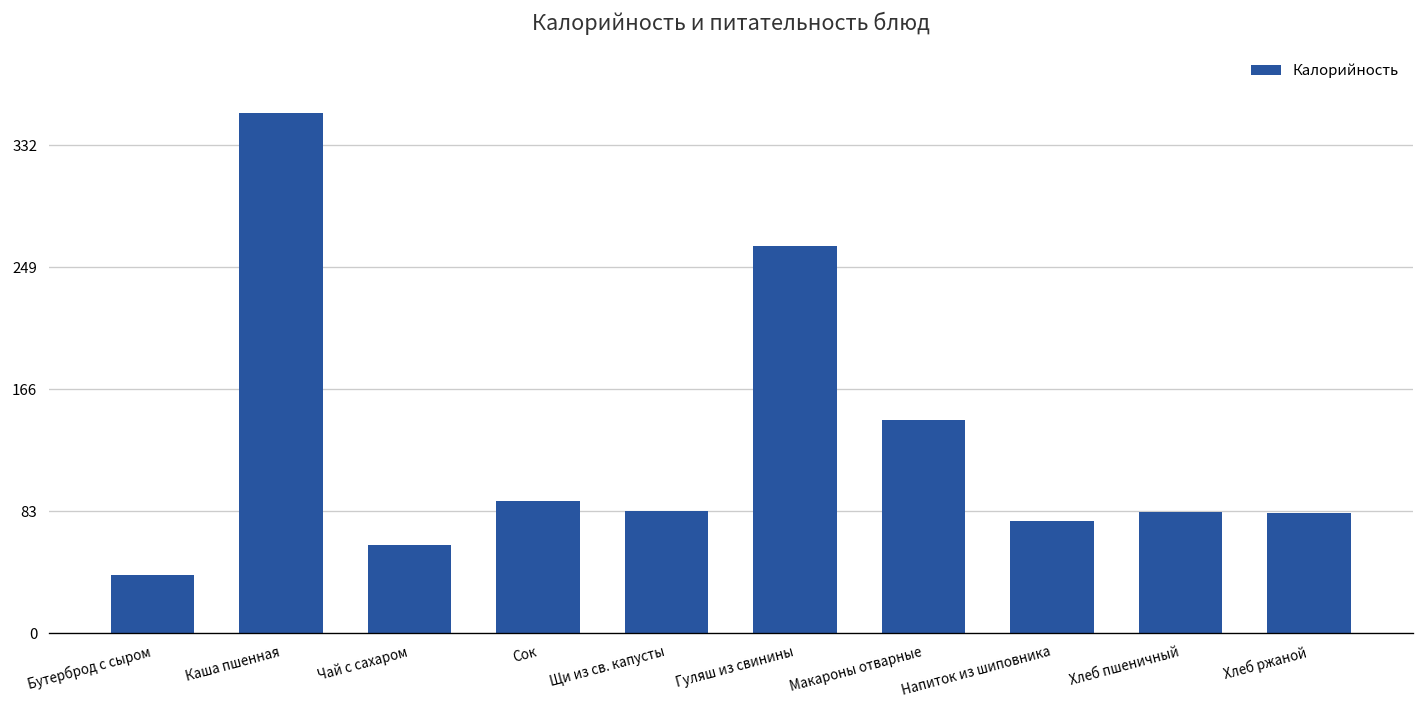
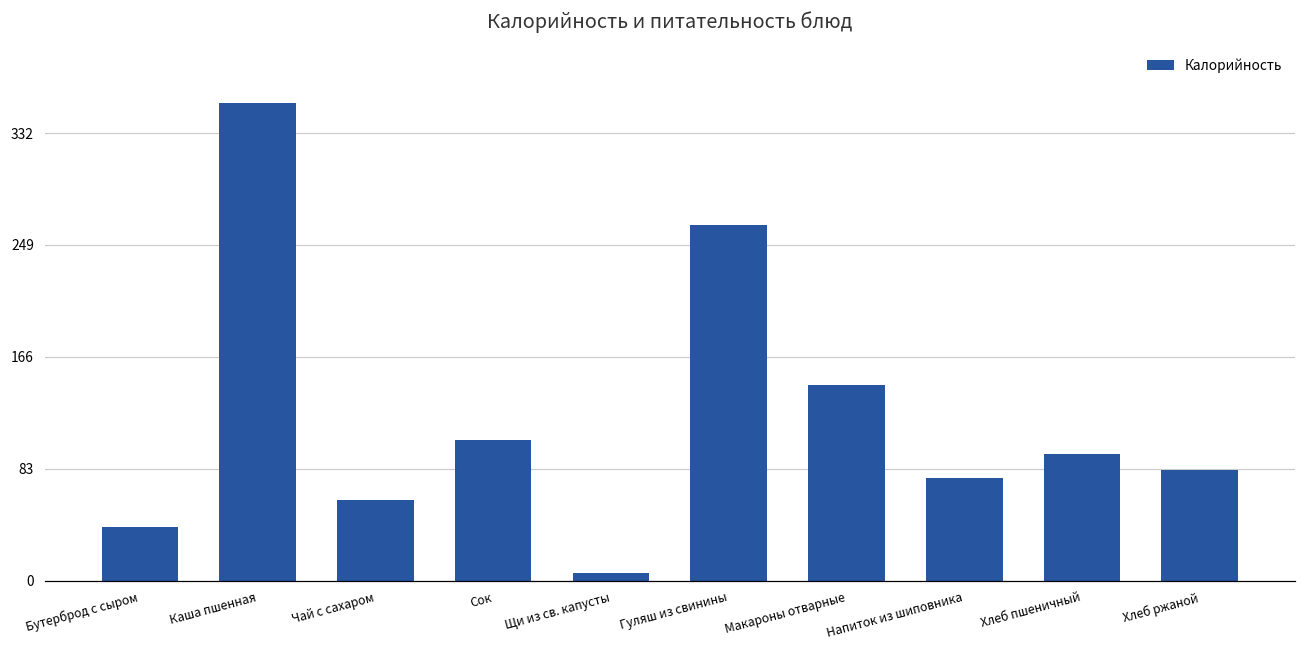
  {
    "Бутерброд с сыром": 40,
    "Каша пшенная": 354,
    "Чай с сахаром": 60,
-   "Сок": 90,
-   "Щи из св. капусты": 83,
+   "Сок": 104,
+   "Щи из св. капусты": 6,
    "Гуляш из свинины": 264,
    "Макароны отварные": 145,
    "Напиток из шиповника": 76,
-   "Хлеб пшеничный": 83,
+   "Хлеб пшеничный": 94,
    "Хлеб ржаной": 82
  }
